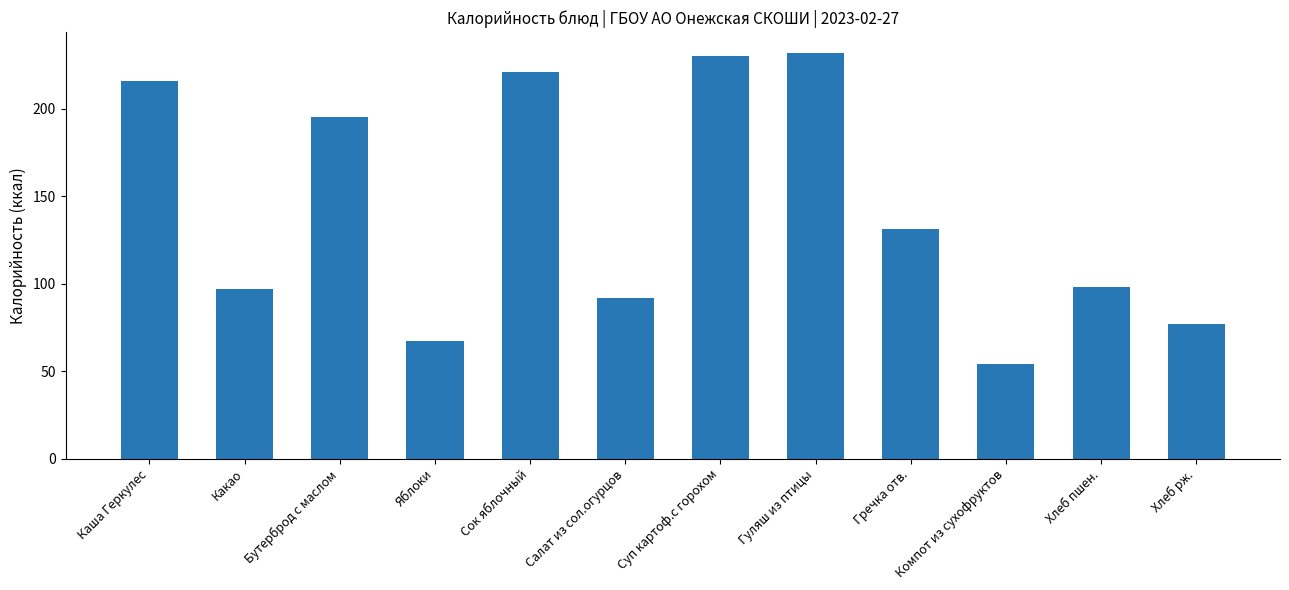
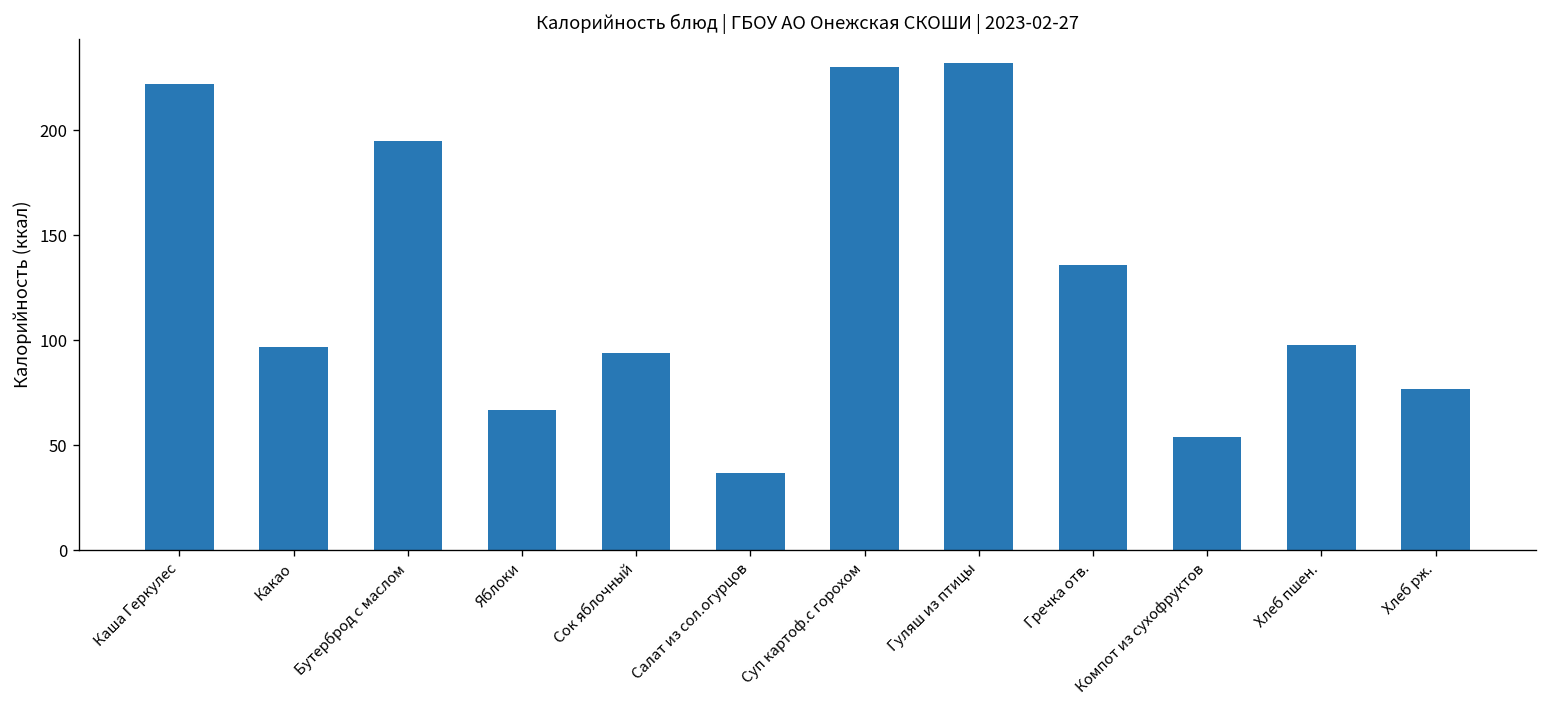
  {
-   "Каша Геркулес": 216,
+   "Каша Геркулес": 222,
    "Какао": 97,
    "Бутерброд с маслом": 195,
    "Яблоки": 67,
-   "Сок яблочный": 221,
-   "Салат из сол.огурцов": 92,
+   "Сок яблочный": 94,
+   "Салат из сол.огурцов": 37,
    "Суп картоф.с горохом": 230,
    "Гуляш из птицы": 232,
-   "Гречка отв.": 131,
+   "Гречка отв.": 136,
    "Компот из сухофруктов": 54,
    "Хлеб пшен.": 98,
    "Хлеб рж.": 77
  }
